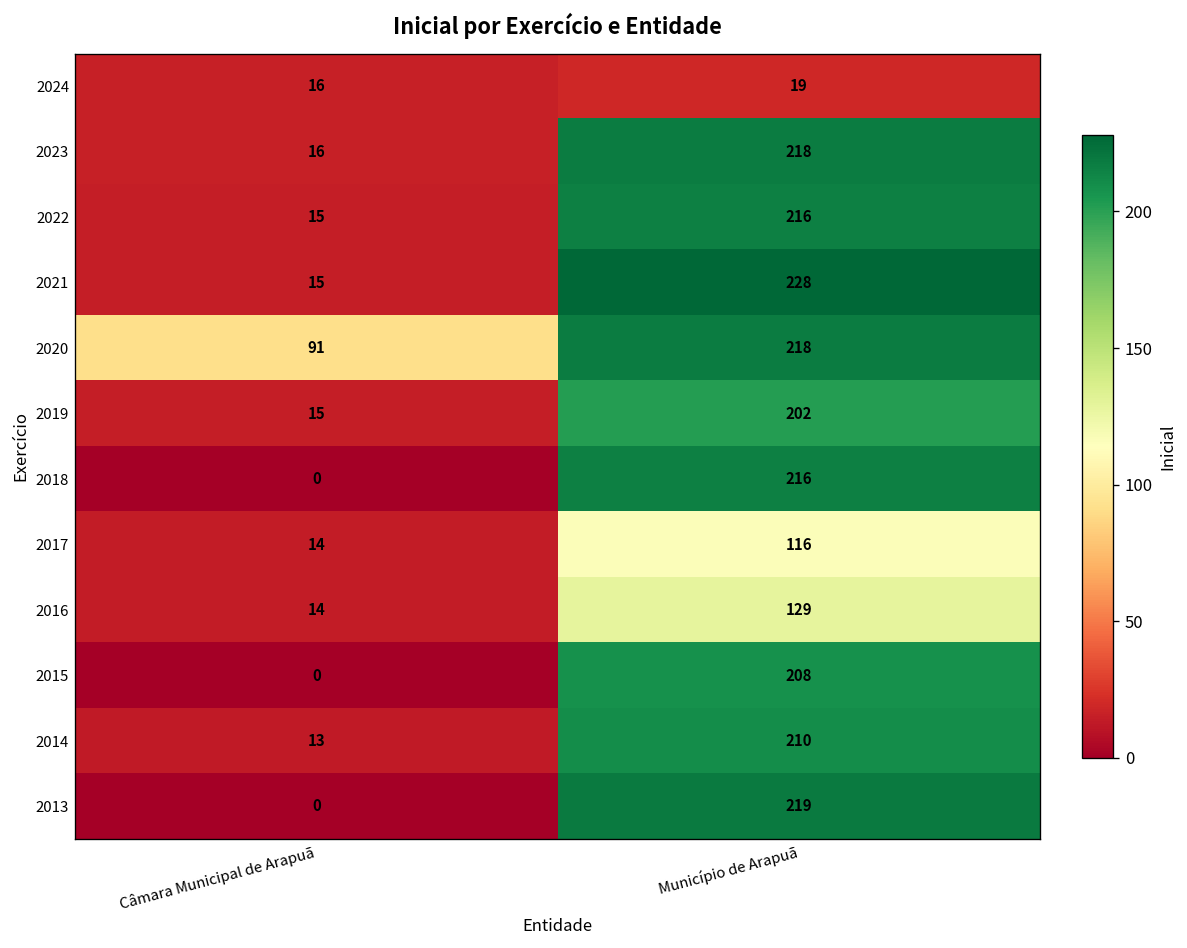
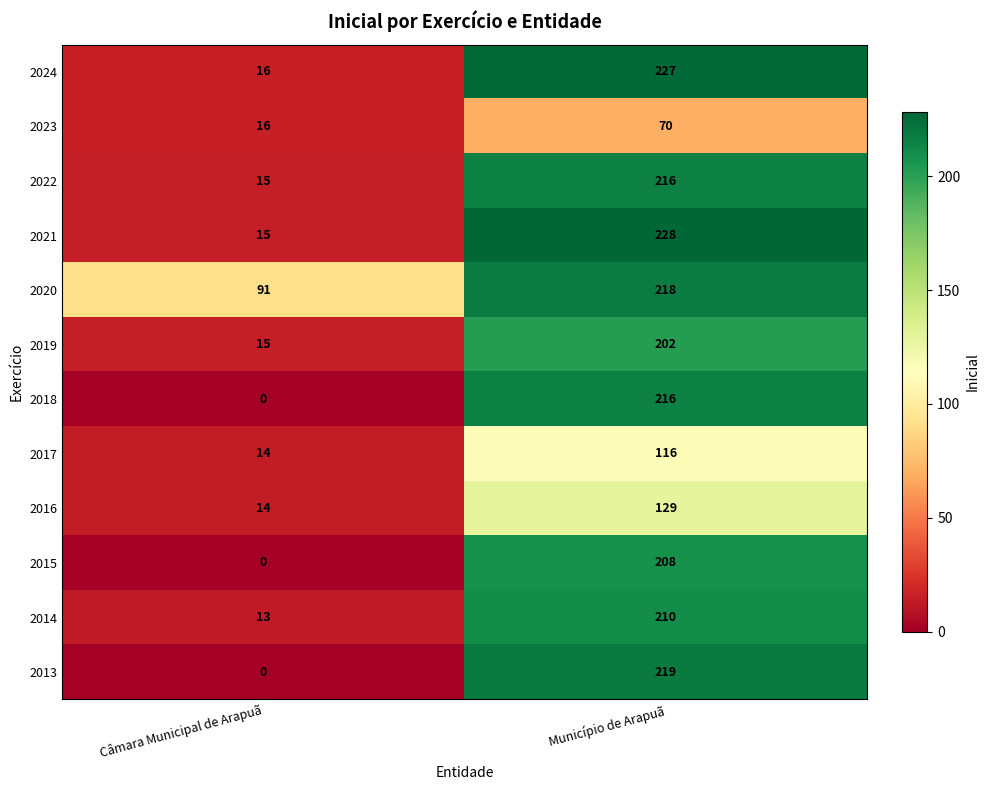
  {
    "2024": {
      "Câmara Municipal de Arapuã": 16,
-     "Município de Arapuã": 19
+     "Município de Arapuã": 227
    },
    "2023": {
      "Câmara Municipal de Arapuã": 16,
-     "Município de Arapuã": 218
+     "Município de Arapuã": 70
    },
    "2022": {
      "Câmara Municipal de Arapuã": 15,
      "Município de Arapuã": 216
    },
    "2021": {
      "Câmara Municipal de Arapuã": 15,
      "Município de Arapuã": 228
    },
    "2020": {
      "Câmara Municipal de Arapuã": 91,
      "Município de Arapuã": 218
    },
    "2019": {
      "Câmara Municipal de Arapuã": 15,
      "Município de Arapuã": 202
    },
    "2018": {
      "Câmara Municipal de Arapuã": 0,
      "Município de Arapuã": 216
    },
    "2017": {
      "Câmara Municipal de Arapuã": 14,
      "Município de Arapuã": 116
    },
    "2016": {
      "Câmara Municipal de Arapuã": 14,
      "Município de Arapuã": 129
    },
    "2015": {
      "Câmara Municipal de Arapuã": 0,
      "Município de Arapuã": 208
    },
    "2014": {
      "Câmara Municipal de Arapuã": 13,
      "Município de Arapuã": 210
    },
    "2013": {
      "Câmara Municipal de Arapuã": 0,
      "Município de Arapuã": 219
    }
  }
